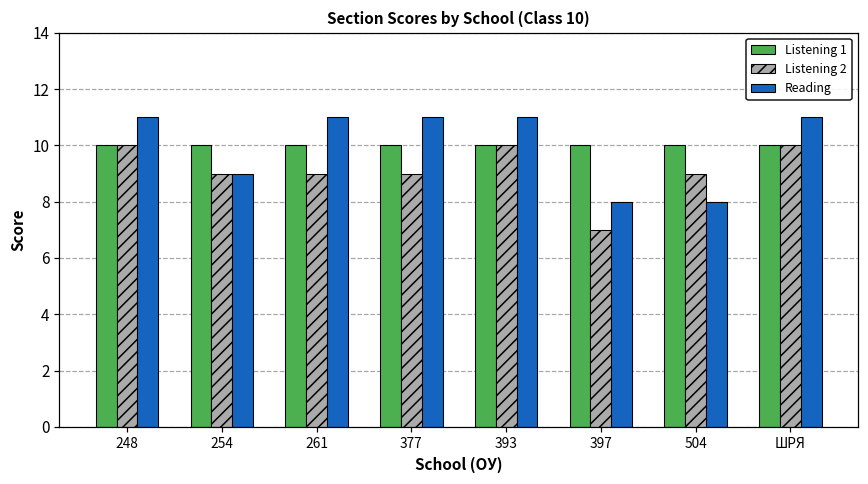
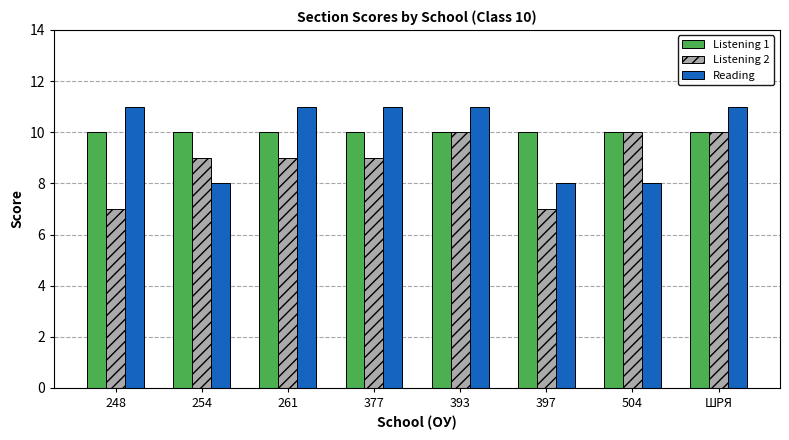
  {
    "Listening 1": {
      "248": 10,
      "254": 10,
      "261": 10,
      "377": 10,
      "393": 10,
      "397": 10,
      "504": 10,
      "ШРЯ": 10
    },
    "Listening 2": {
-     "248": 10,
+     "248": 7,
      "254": 9,
      "261": 9,
      "377": 9,
      "393": 10,
      "397": 7,
-     "504": 9,
+     "504": 10,
      "ШРЯ": 10
    },
    "Reading": {
      "248": 11,
-     "254": 9,
+     "254": 8,
      "261": 11,
      "377": 11,
      "393": 11,
      "397": 8,
      "504": 8,
      "ШРЯ": 11
    }
  }
